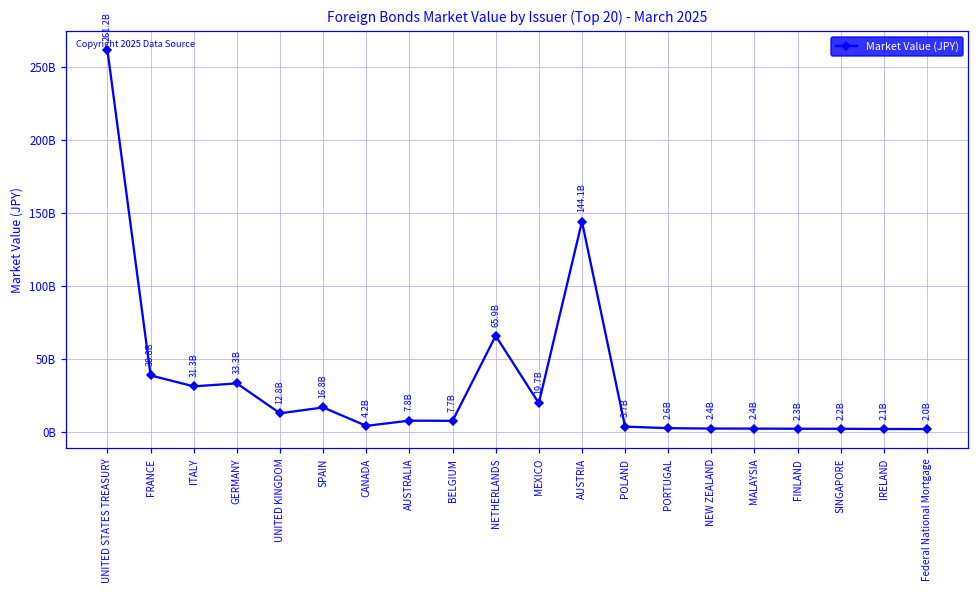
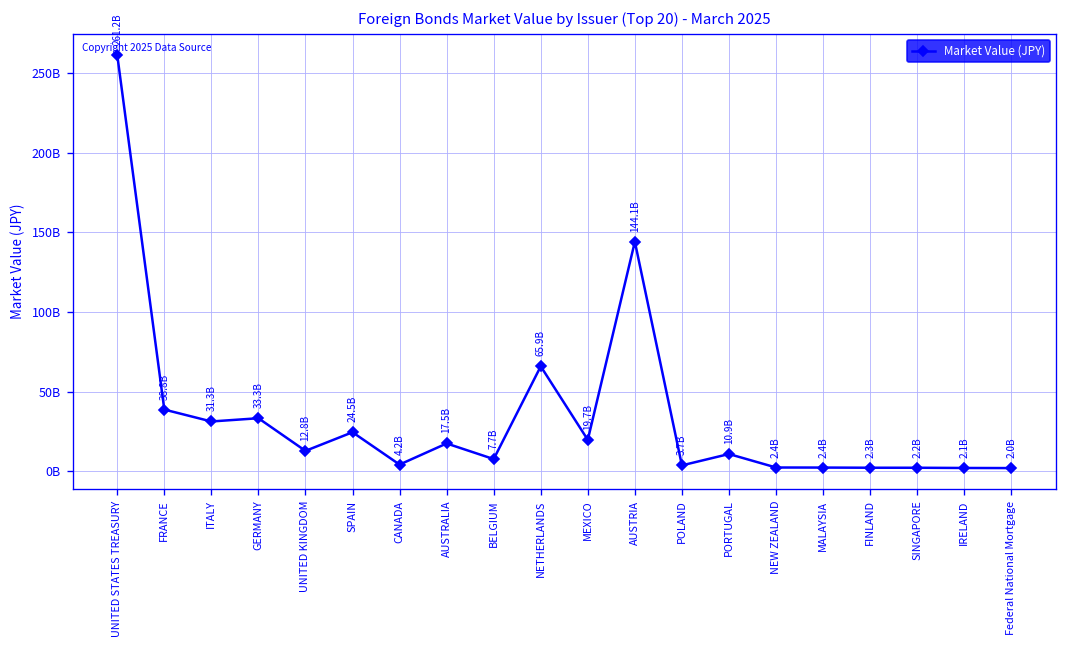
  {
    "UNITED STATES TREASURY": "261.2B",
    "FRANCE": "38.8B",
    "ITALY": "31.3B",
    "GERMANY": "33.3B",
    "UNITED KINGDOM": "12.8B",
-   "SPAIN": "16.8B",
+   "SPAIN": "24.5B",
    "CANADA": "4.2B",
-   "AUSTRALIA": "7.8B",
+   "AUSTRALIA": "17.5B",
    "BELGIUM": "7.7B",
    "NETHERLANDS": "65.9B",
    "MEXICO": "19.7B",
    "AUSTRIA": "144.1B",
    "POLAND": "3.7B",
-   "PORTUGAL": "2.6B",
+   "PORTUGAL": "10.9B",
    "NEW ZEALAND": "2.4B",
    "MALAYSIA": "2.4B",
    "FINLAND": "2.3B",
    "SINGAPORE": "2.2B",
    "IRELAND": "2.1B",
    "Federal National Mortgage": "2.0B"
  }
